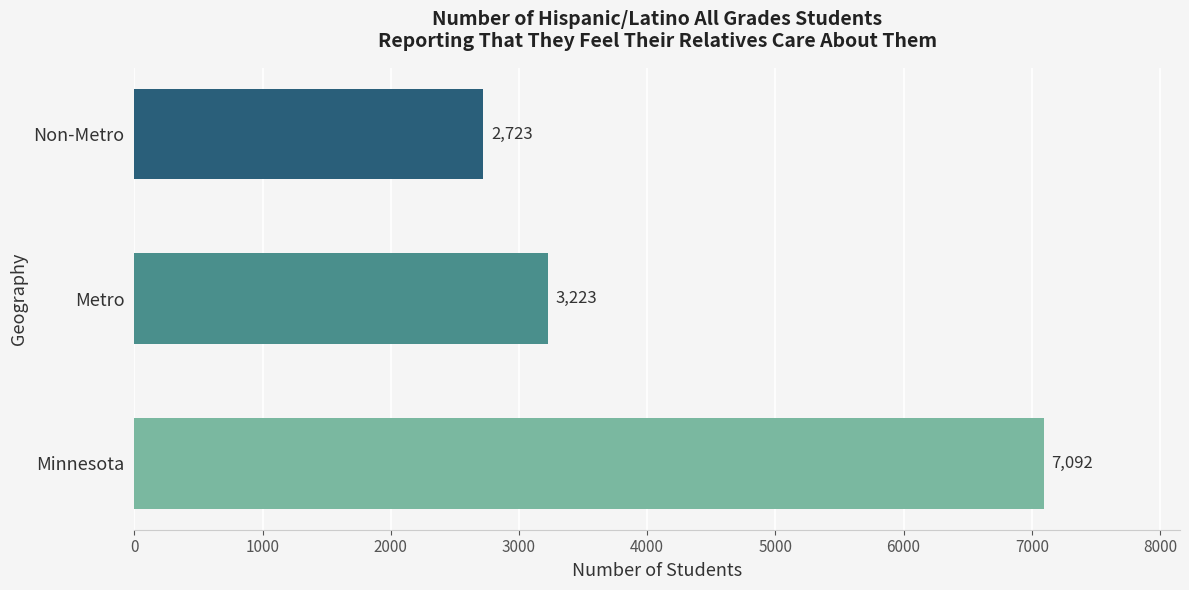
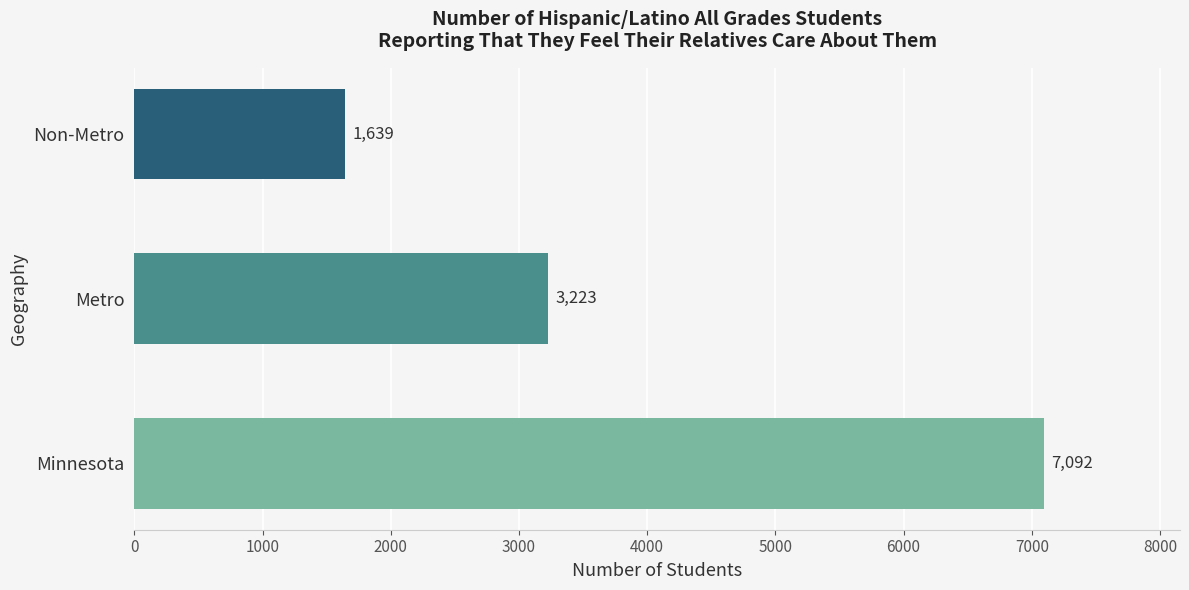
  {
-   "Non-Metro": "2,723",
+   "Non-Metro": "1,639",
    "Metro": "3,223",
    "Minnesota": "7,092"
  }
